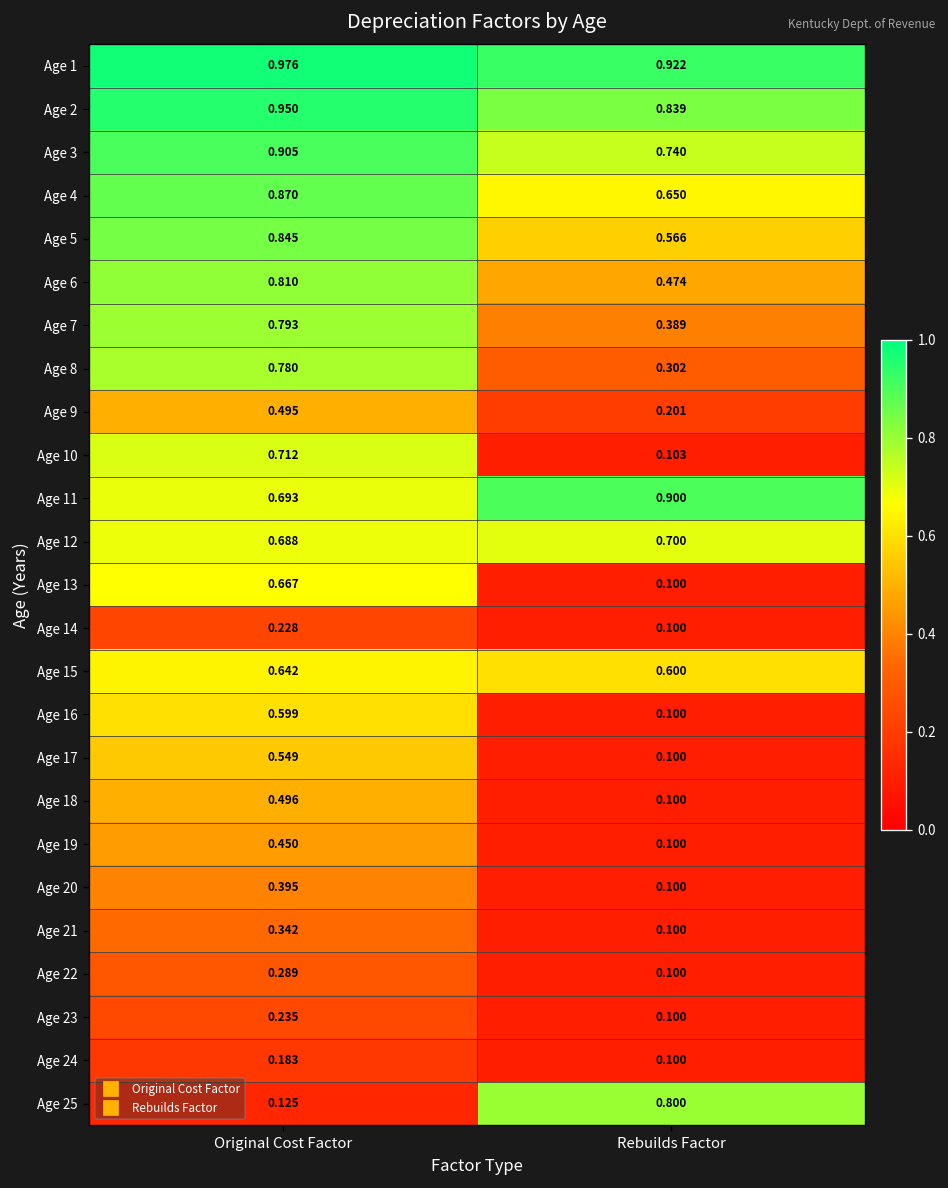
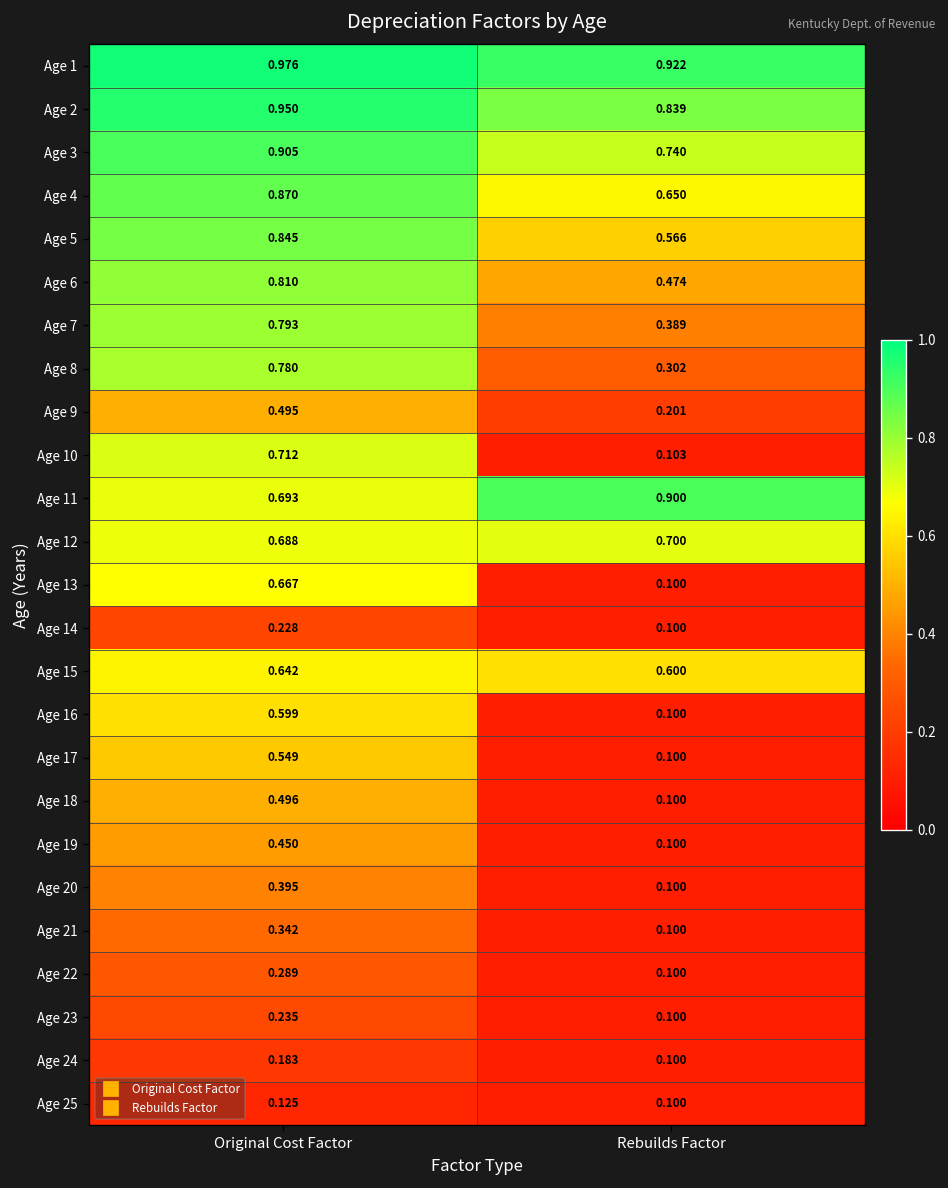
  {
    "Age 1": {
      "Original Cost Factor": 0.976,
      "Rebuilds Factor": 0.922
    },
    "Age 2": {
      "Original Cost Factor": 0.950,
      "Rebuilds Factor": 0.839
    },
    "Age 3": {
      "Original Cost Factor": 0.905,
      "Rebuilds Factor": 0.740
    },
    "Age 4": {
      "Original Cost Factor": 0.870,
      "Rebuilds Factor": 0.650
    },
    "Age 5": {
      "Original Cost Factor": 0.845,
      "Rebuilds Factor": 0.566
    },
    "Age 6": {
      "Original Cost Factor": 0.810,
      "Rebuilds Factor": 0.474
    },
    "Age 7": {
      "Original Cost Factor": 0.793,
      "Rebuilds Factor": 0.389
    },
    "Age 8": {
      "Original Cost Factor": 0.780,
      "Rebuilds Factor": 0.302
    },
    "Age 9": {
      "Original Cost Factor": 0.495,
      "Rebuilds Factor": 0.201
    },
    "Age 10": {
      "Original Cost Factor": 0.712,
      "Rebuilds Factor": 0.103
    },
    "Age 11": {
      "Original Cost Factor": 0.693,
      "Rebuilds Factor": 0.900
    },
    "Age 12": {
      "Original Cost Factor": 0.688,
      "Rebuilds Factor": 0.700
    },
    "Age 13": {
      "Original Cost Factor": 0.667,
      "Rebuilds Factor": 0.100
    },
    "Age 14": {
      "Original Cost Factor": 0.228,
      "Rebuilds Factor": 0.100
    },
    "Age 15": {
      "Original Cost Factor": 0.642,
      "Rebuilds Factor": 0.600
    },
    "Age 16": {
      "Original Cost Factor": 0.599,
      "Rebuilds Factor": 0.100
    },
    "Age 17": {
      "Original Cost Factor": 0.549,
      "Rebuilds Factor": 0.100
    },
    "Age 18": {
      "Original Cost Factor": 0.496,
      "Rebuilds Factor": 0.100
    },
    "Age 19": {
      "Original Cost Factor": 0.450,
      "Rebuilds Factor": 0.100
    },
    "Age 20": {
      "Original Cost Factor": 0.395,
      "Rebuilds Factor": 0.100
    },
    "Age 21": {
      "Original Cost Factor": 0.342,
      "Rebuilds Factor": 0.100
    },
    "Age 22": {
      "Original Cost Factor": 0.289,
      "Rebuilds Factor": 0.100
    },
    "Age 23": {
      "Original Cost Factor": 0.235,
      "Rebuilds Factor": 0.100
    },
    "Age 24": {
      "Original Cost Factor": 0.183,
      "Rebuilds Factor": 0.100
    },
    "Age 25": {
      "Original Cost Factor": 0.125,
-     "Rebuilds Factor": 0.800
+     "Rebuilds Factor": 0.100
    }
  }
